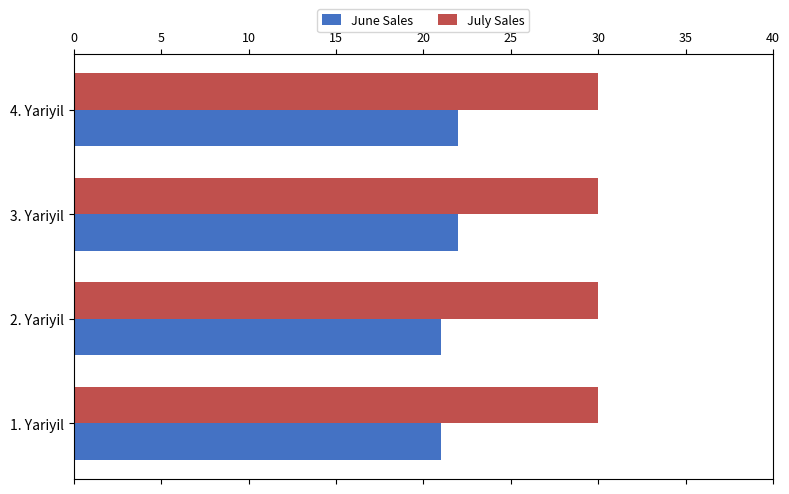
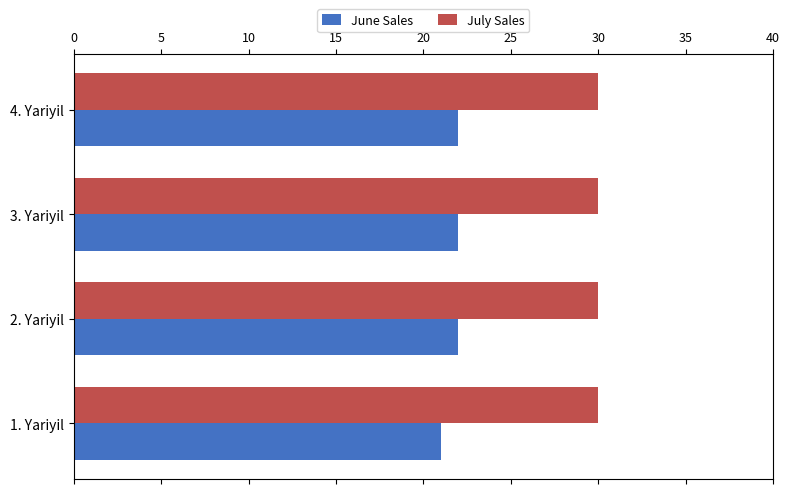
  {
    "June Sales": {
      "4. Yariyil": 22,
      "3. Yariyil": 22,
-     "2. Yariyil": 21,
+     "2. Yariyil": 22,
      "1. Yariyil": 21
    },
    "July Sales": {
      "4. Yariyil": 30,
      "3. Yariyil": 30,
      "2. Yariyil": 30,
      "1. Yariyil": 30
    }
  }
